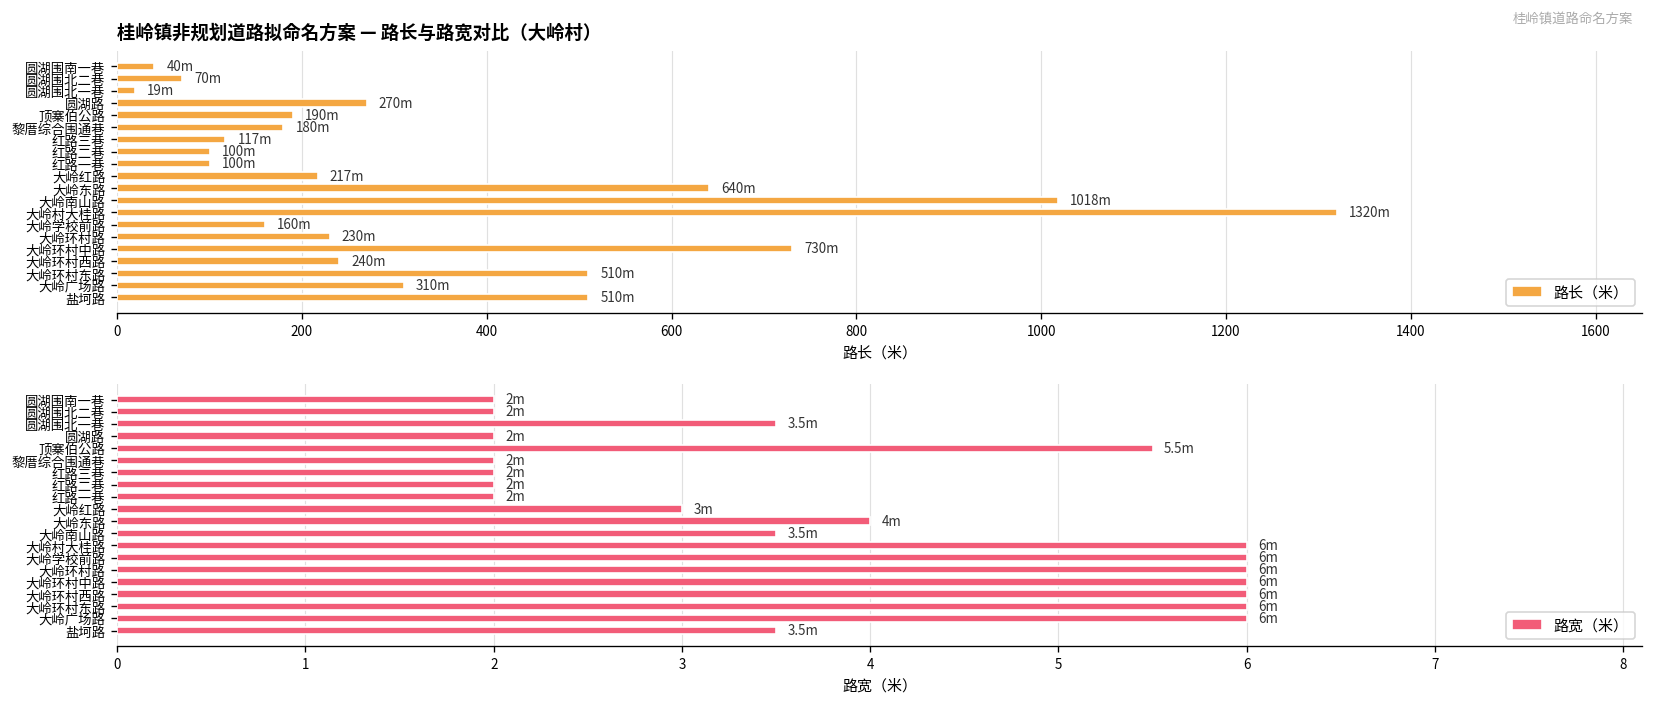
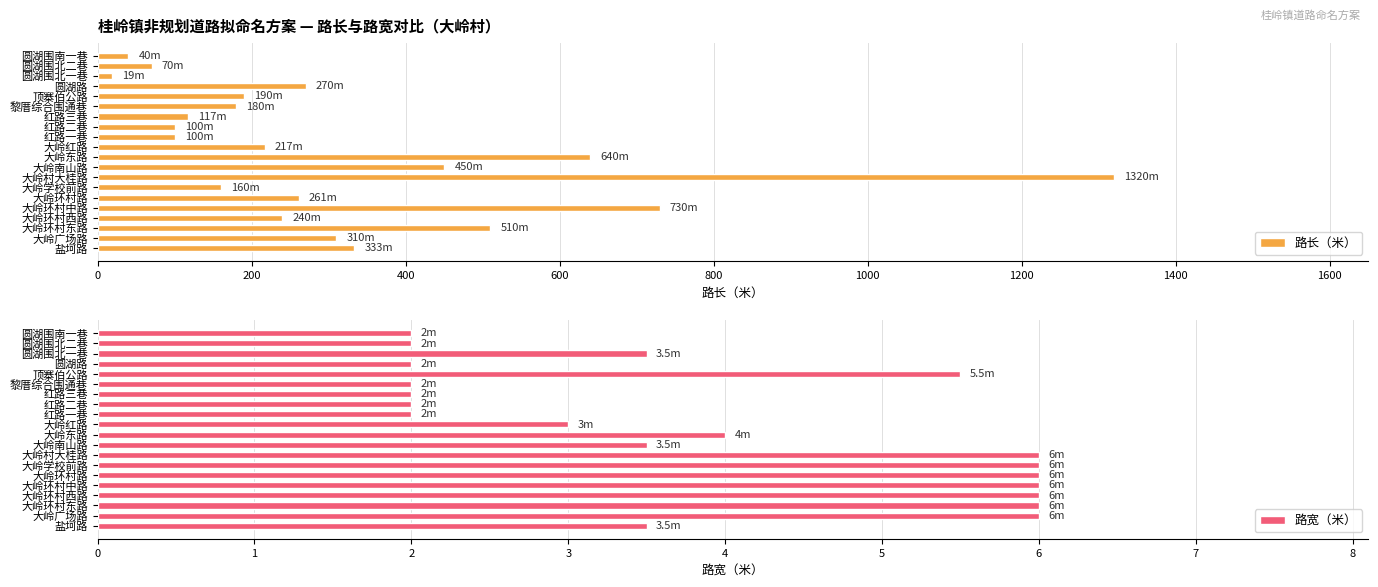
  {
    "桂岭镇非规划道路拟命名方案 — 路长与路宽对比（大岭村）": {
      "圆湖围南一巷": "40m",
      "圆湖围北二巷": "70m",
      "圆湖围北一巷": "19m",
      "圆湖路": "270m",
      "顶寨伯公路": "190m",
      "黎厝综合围通巷": "180m",
      "红路三巷": "117m",
      "红路二巷": "100m",
      "红路一巷": "100m",
      "大岭红路": "217m",
      "大岭东路": "640m",
-     "大岭南山路": "1018m",
+     "大岭南山路": "450m",
      "大岭村大桂路": "1320m",
      "大岭学校前路": "160m",
-     "大岭环村路": "230m",
+     "大岭环村路": "261m",
      "大岭环村中路": "730m",
      "大岭环村西路": "240m",
      "大岭环村东路": "510m",
      "大岭广场路": "310m",
-     "盐坷路": "510m"
+     "盐坷路": "333m"
    }
  }
